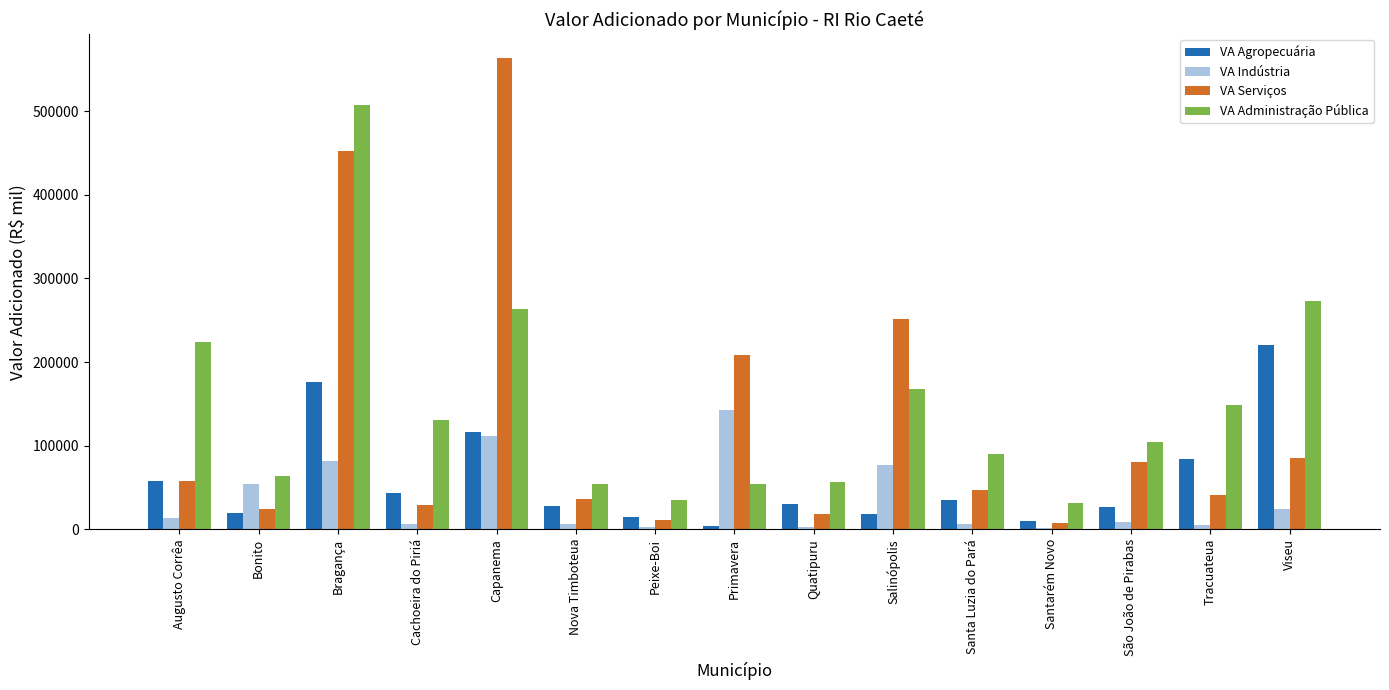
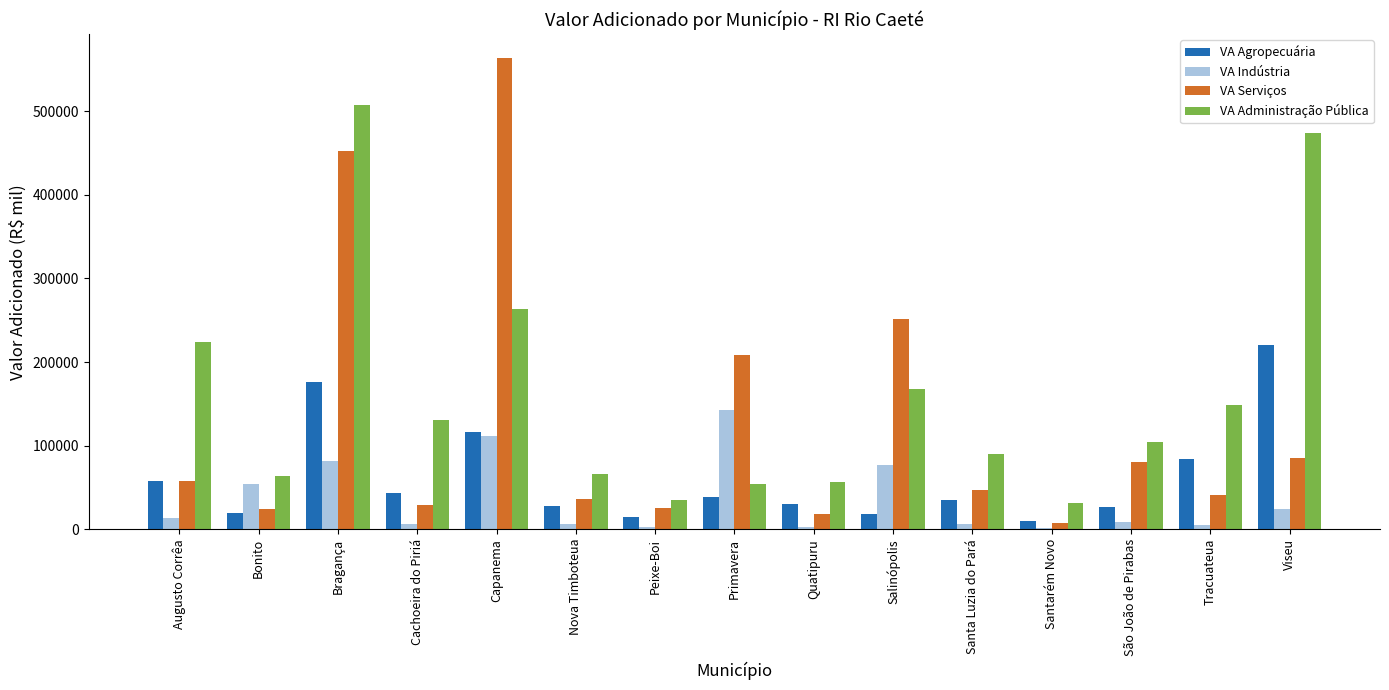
  {
    "VA Agropecuária": {
      "Augusto Corrêa": 60000,
      "Bonito": 20000,
      "Bragança": 180000,
      "Cachoeira do Piriá": 40000,
      "Capanema": 120000,
      "Nova Timboteua": 30000,
      "Peixe-Boi": 20000,
-     "Primavera": 0,
+     "Primavera": 40000,
      "Quatipuru": 30000,
      "Salinópolis": 20000,
      "Santa Luzia do Pará": 30000,
      "Santarém Novo": 10000,
      "São João de Pirabas": 30000,
      "Tracuateua": 80000,
      "Viseu": 220000
    },
    "VA Indústria": {
      "Augusto Corrêa": 10000,
      "Bonito": 50000,
      "Bragança": 80000,
      "Cachoeira do Piriá": 10000,
      "Capanema": 110000,
      "Nova Timboteua": 10000,
      "Primavera": 140000,
      "Quatipuru": 0,
      "Salinópolis": 80000,
      "Santa Luzia do Pará": 10000,
      "São João de Pirabas": 10000,
      "Tracuateua": 0,
      "Viseu": 20000
    },
    "VA Serviços": {
      "Augusto Corrêa": 60000,
      "Bonito": 20000,
      "Bragança": 450000,
      "Cachoeira do Piriá": 30000,
      "Capanema": 560000,
      "Nova Timboteua": 40000,
-     "Peixe-Boi": 10000,
+     "Peixe-Boi": 30000,
      "Primavera": 210000,
      "Quatipuru": 20000,
      "Salinópolis": 250000,
      "Santa Luzia do Pará": 50000,
      "Santarém Novo": 10000,
      "São João de Pirabas": 80000,
      "Tracuateua": 40000,
      "Viseu": 90000
    },
    "VA Administração Pública": {
      "Augusto Corrêa": 220000,
      "Bonito": 60000,
      "Bragança": 510000,
      "Cachoeira do Piriá": 130000,
      "Capanema": 260000,
-     "Nova Timboteua": 50000,
+     "Nova Timboteua": 70000,
      "Peixe-Boi": 40000,
      "Primavera": 50000,
      "Quatipuru": 60000,
      "Salinópolis": 170000,
      "Santa Luzia do Pará": 90000,
      "Santarém Novo": 30000,
      "São João de Pirabas": 100000,
      "Tracuateua": 150000,
-     "Viseu": 270000
+     "Viseu": 470000
    }
  }
